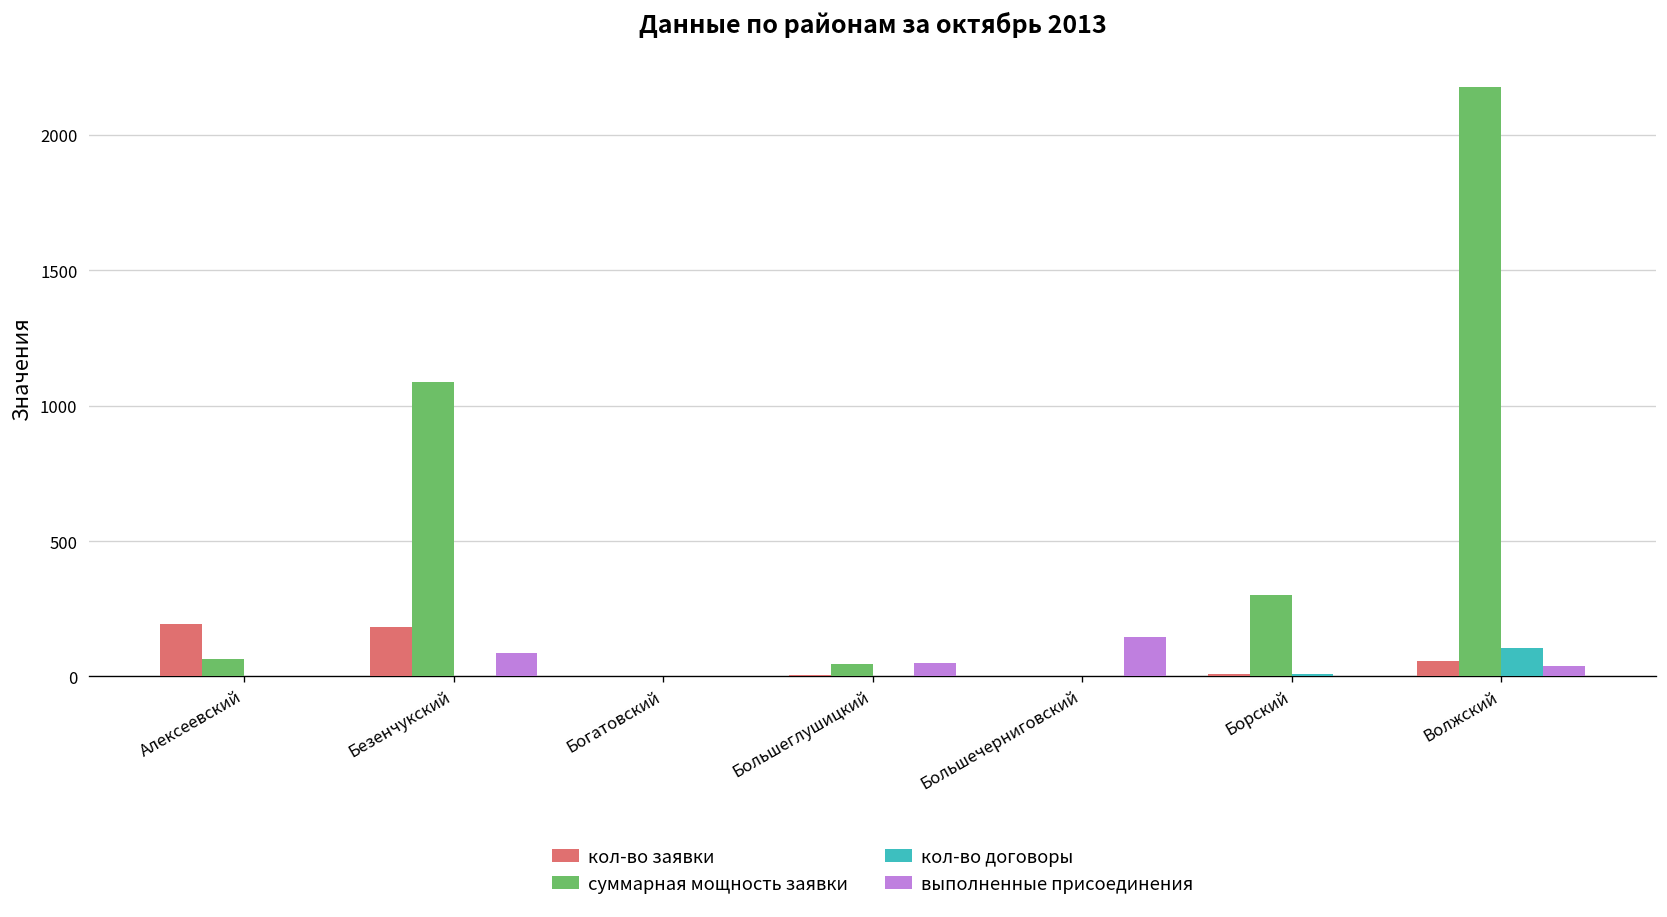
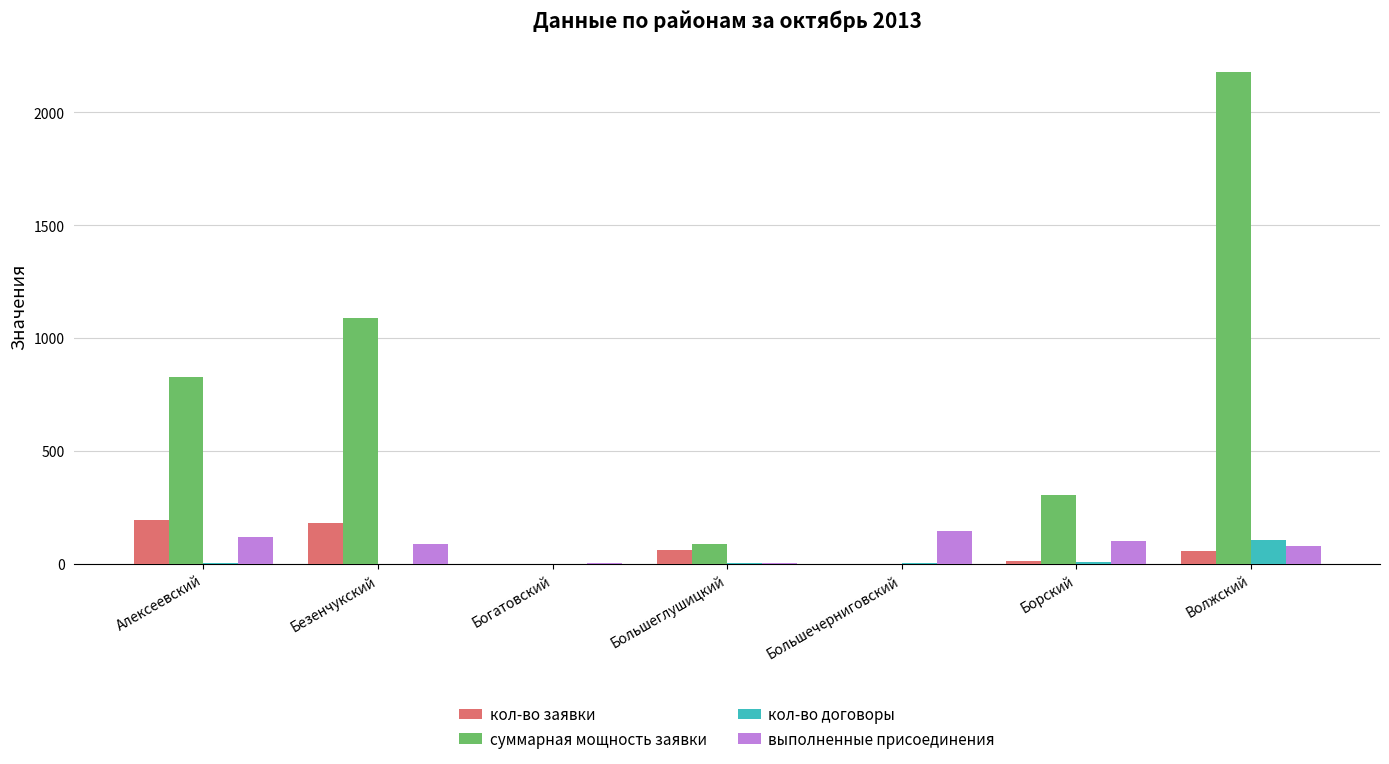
  {
    "кол-во заявки": {
      "Алексеевский": 200,
      "Безенчукский": 180,
      "Богатовский": 0,
-     "Большеглушицкий": 10,
+     "Большеглушицкий": 60,
      "Большечерниговский": 0,
      "Волжский": 60
    },
    "суммарная мощность заявки": {
-     "Алексеевский": 70,
+     "Алексеевский": 830,
      "Безенчукский": 1090,
      "Богатовский": 0,
-     "Большеглушицкий": 50,
+     "Большеглушицкий": 90,
      "Большечерниговский": 0,
      "Борский": 300,
      "Волжский": 2180
    },
    "кол-во договоры": {
      "Безенчукский": 0,
      "Богатовский": 0,
      "Волжский": 110
    },
    "выполненные присоединения": {
-     "Алексеевский": 0,
+     "Алексеевский": 120,
      "Безенчукский": 90,
-     "Большеглушицкий": 50,
+     "Большеглушицкий": 0,
      "Большечерниговский": 140,
-     "Борский": 0,
-     "Волжский": 40
+     "Борский": 100,
+     "Волжский": 80
    }
  }
